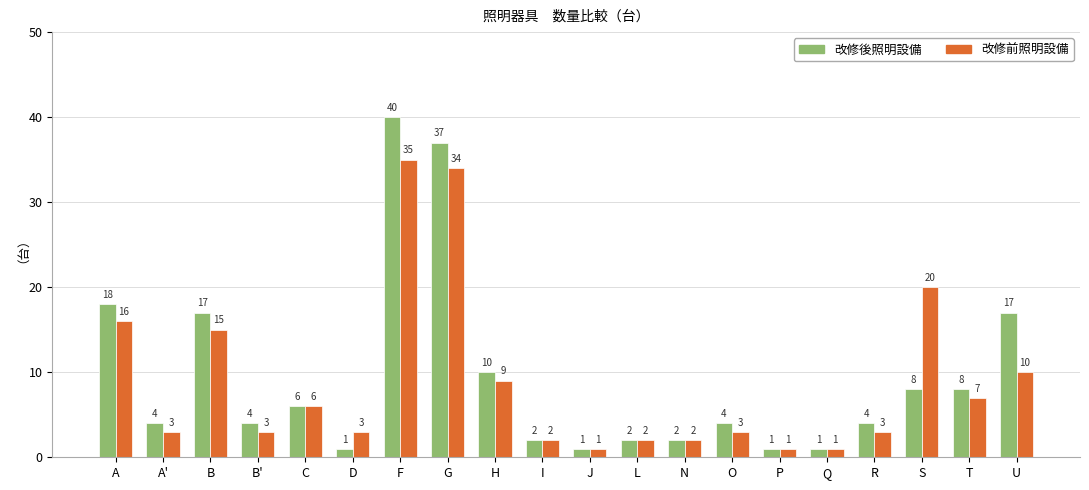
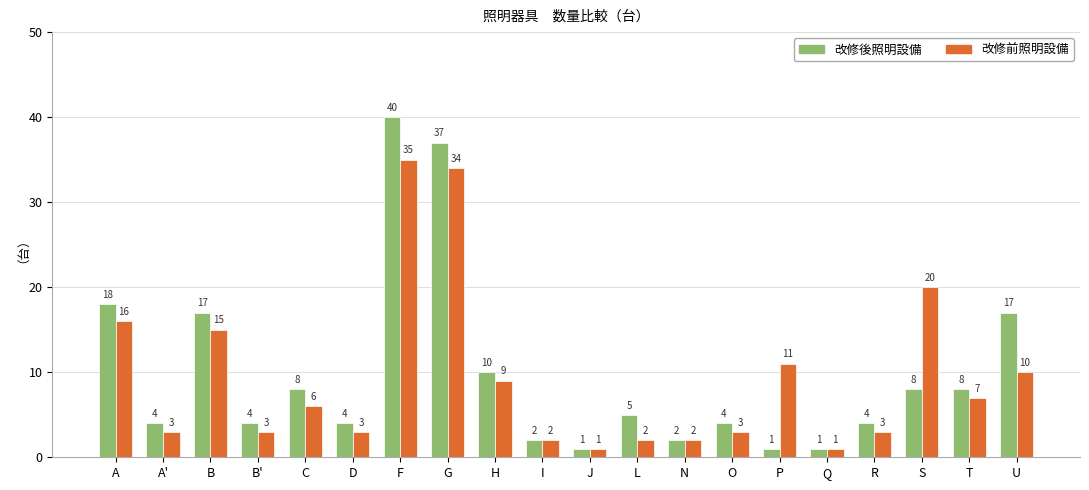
  {
    "改修後照明設備": {
      "A": 18,
      "A'": 4,
      "B": 17,
      "B'": 4,
-     "C": 6,
-     "D": 1,
+     "C": 8,
+     "D": 4,
      "F": 40,
      "G": 37,
      "H": 10,
      "I": 2,
      "J": 1,
-     "L": 2,
+     "L": 5,
      "N": 2,
      "O": 4,
      "P": 1,
      "Q": 1,
      "R": 4,
      "S": 8,
      "T": 8,
      "U": 17
    },
    "改修前照明設備": {
      "A": 16,
      "A'": 3,
      "B": 15,
      "B'": 3,
      "C": 6,
      "D": 3,
      "F": 35,
      "G": 34,
      "H": 9,
      "I": 2,
      "J": 1,
      "L": 2,
      "N": 2,
      "O": 3,
-     "P": 1,
+     "P": 11,
      "Q": 1,
      "R": 3,
      "S": 20,
      "T": 7,
      "U": 10
    }
  }
